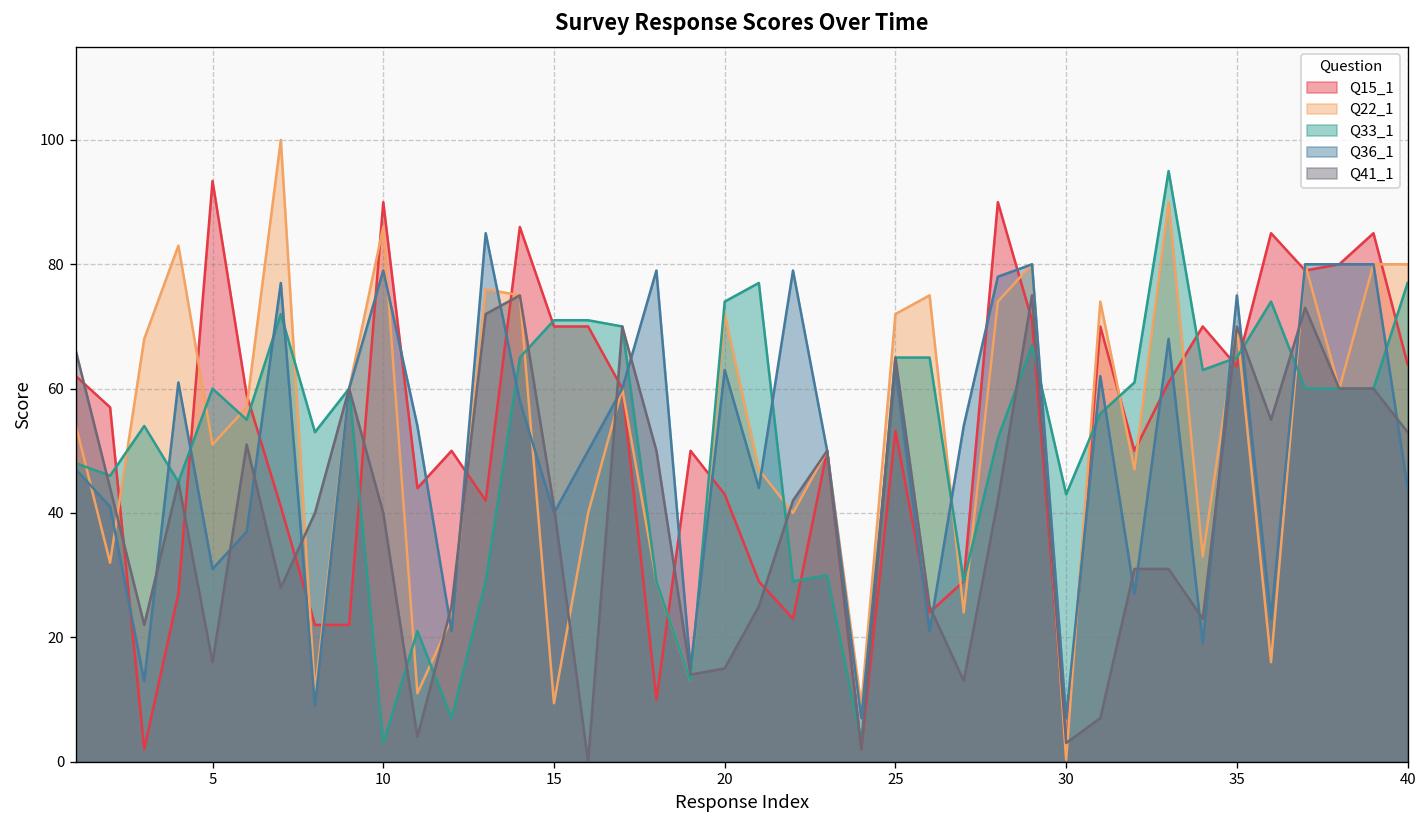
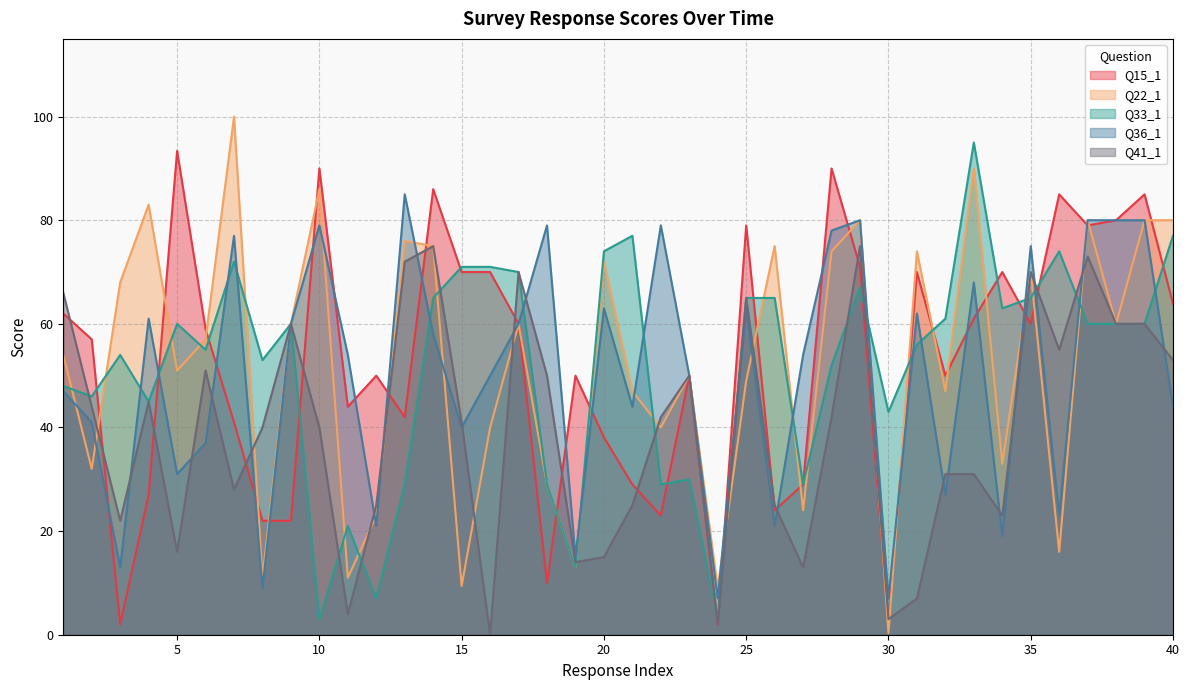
  {
    "Q15_1": {
      "5": 93,
      "10": 90,
      "15": 70,
-     "20": 43,
-     "25": 53,
+     "20": 38,
+     "25": 79,
      "30": 2,
-     "35": 64,
+     "35": 60,
      "40": 64
    },
    "Q22_1": {
      "5": 51,
      "10": 86,
      "15": 9,
      "20": 72,
-     "25": 72,
+     "25": 49,
      "30": 0,
      "40": 80
    }
  }
